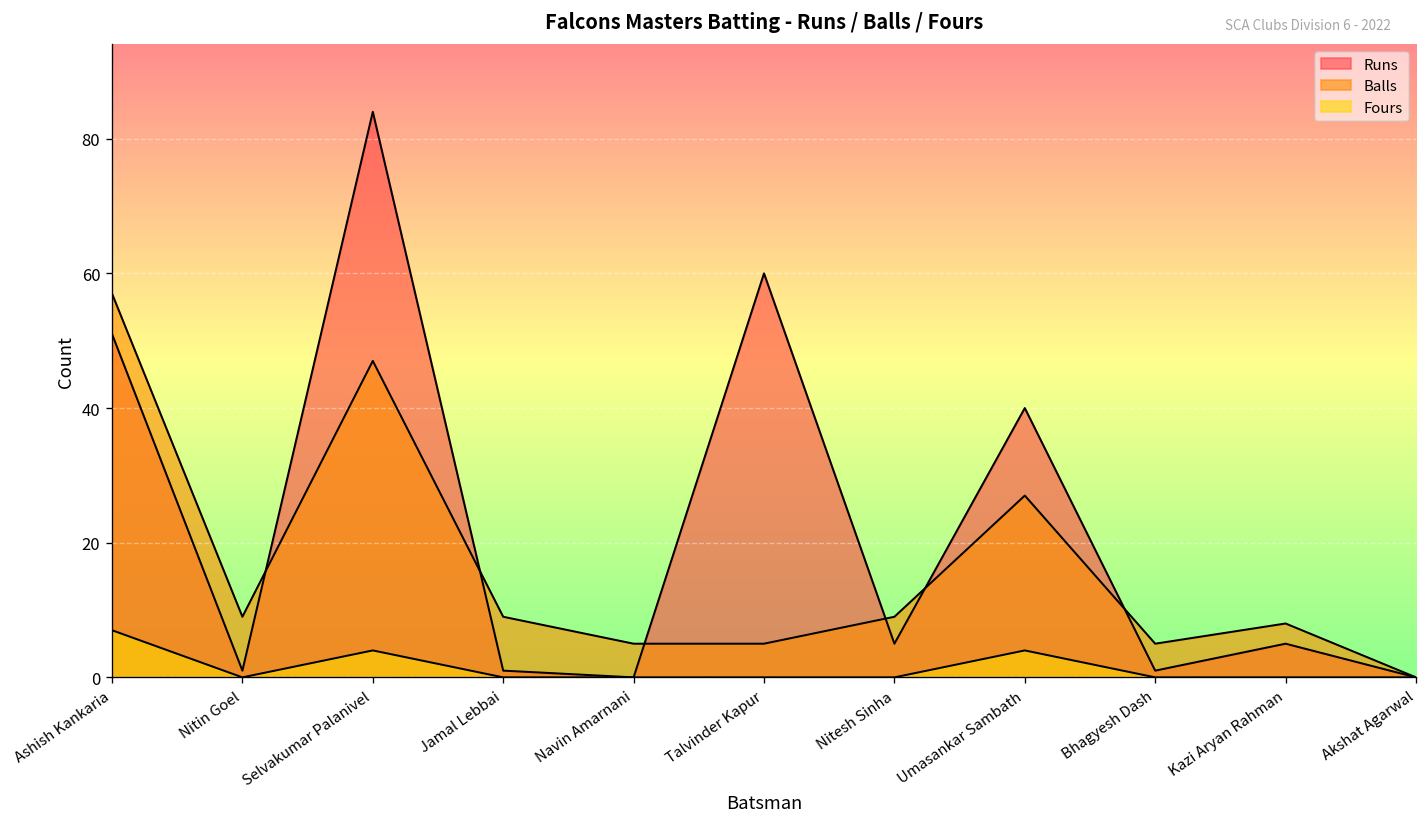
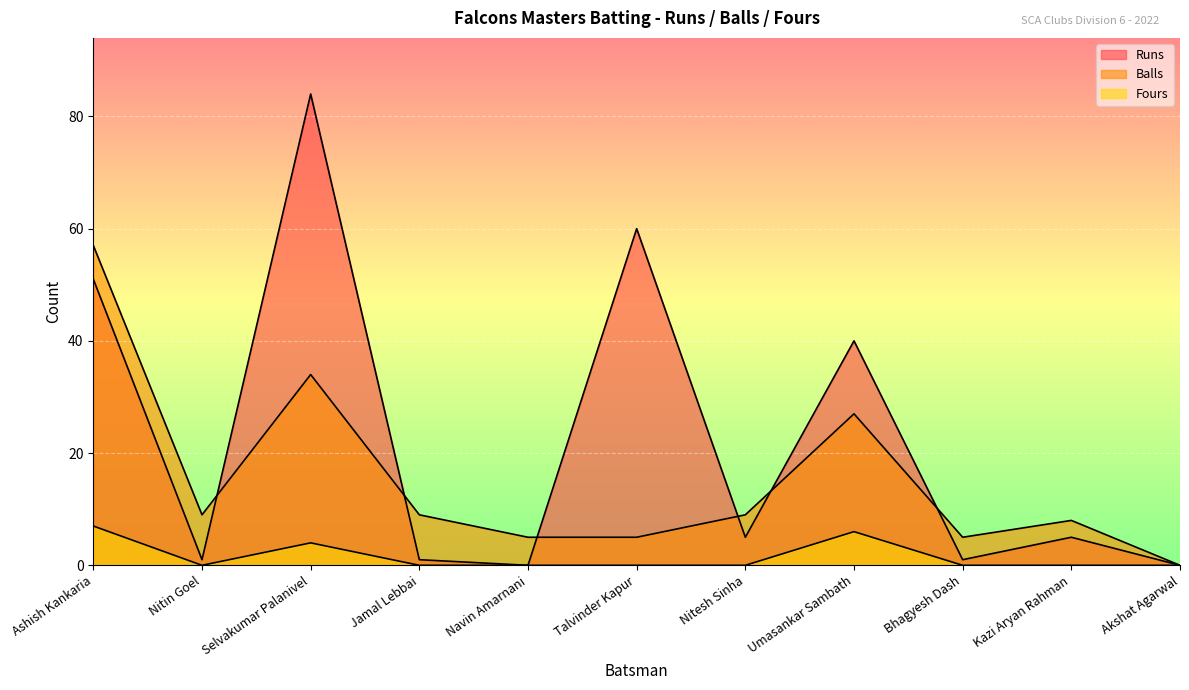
  {
    "Runs": {
      "Ashish Kankaria": 51,
      "Nitin Goel": 1,
      "Selvakumar Palanivel": 84,
      "Jamal Lebbai": 1,
      "Talvinder Kapur": 60,
      "Nitesh Sinha": 5,
      "Umasankar Sambath": 40,
      "Bhagyesh Dash": 1,
      "Kazi Aryan Rahman": 5
    },
    "Balls": {
      "Ashish Kankaria": 57,
      "Nitin Goel": 9,
-     "Selvakumar Palanivel": 47,
+     "Selvakumar Palanivel": 34,
      "Jamal Lebbai": 9,
      "Navin Amarnani": 5,
      "Talvinder Kapur": 5,
      "Nitesh Sinha": 9,
      "Umasankar Sambath": 27,
      "Bhagyesh Dash": 5,
      "Kazi Aryan Rahman": 8
    },
    "Fours": {
      "Ashish Kankaria": 7,
      "Nitin Goel": 0,
      "Selvakumar Palanivel": 4,
      "Jamal Lebbai": 0,
      "Talvinder Kapur": 0,
      "Nitesh Sinha": 0,
-     "Umasankar Sambath": 4,
+     "Umasankar Sambath": 6,
      "Bhagyesh Dash": 0,
      "Kazi Aryan Rahman": 0
    }
  }
